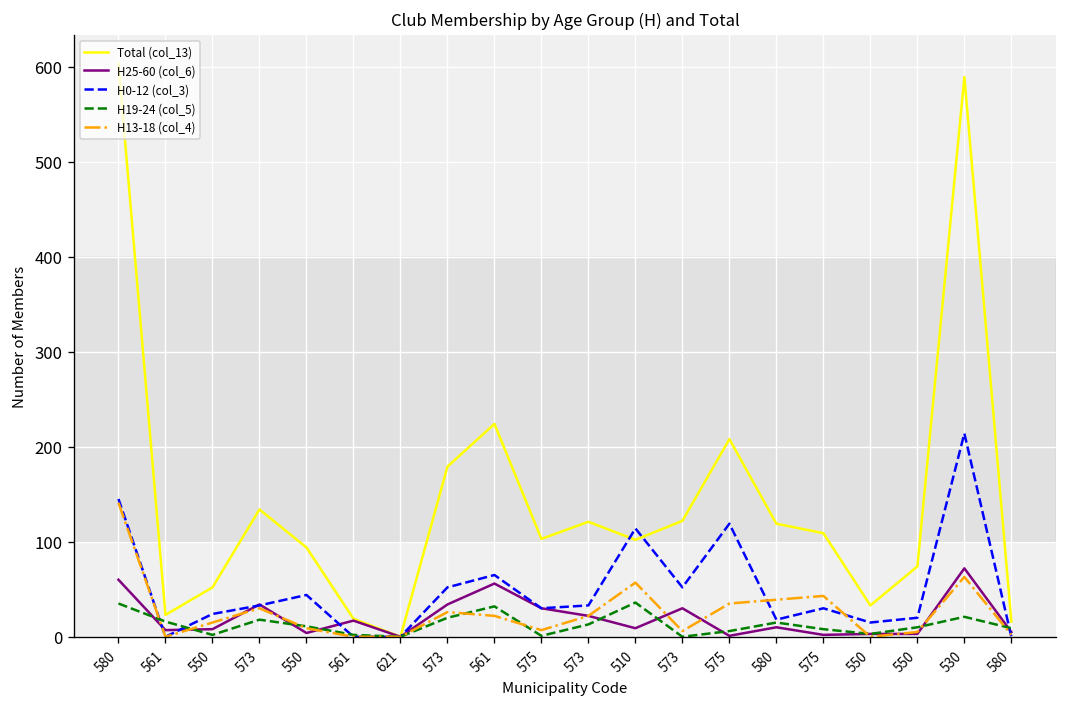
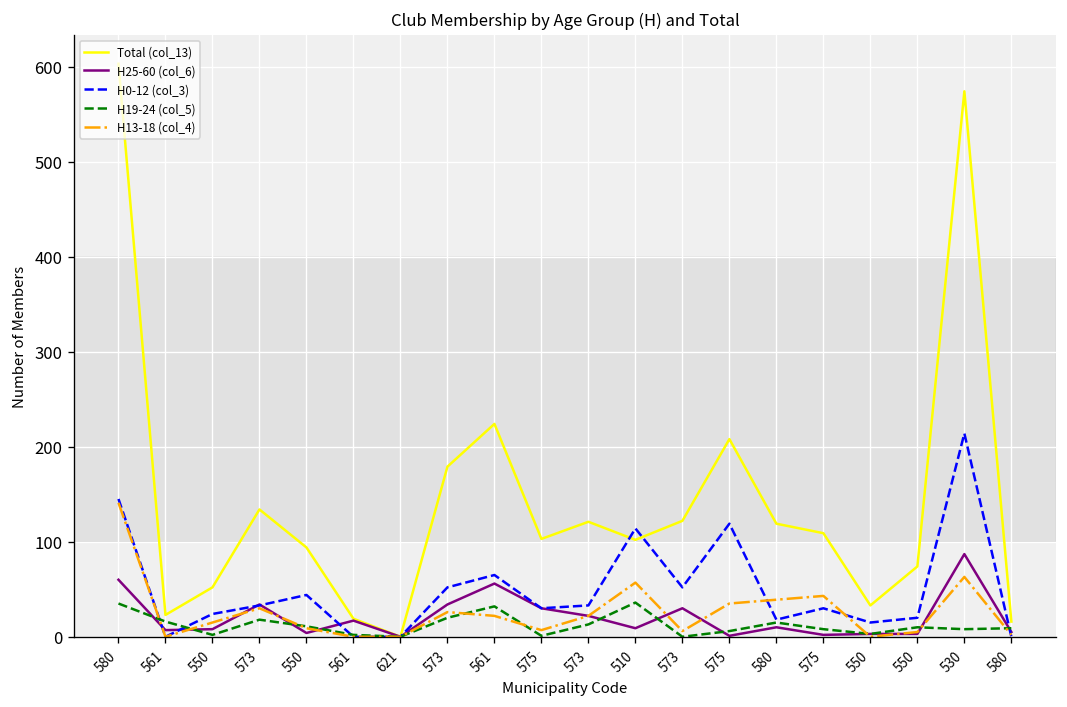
  {
    "Total (col_13)": {
      "510": 100,
-     "530": 590
+     "530": 570
    },
    "H25-60 (col_6)": {
      "510": 10,
-     "530": 70
+     "530": 90
    },
    "H0-12 (col_3)": {
      "510": 110,
      "530": 210
    },
    "H19-24 (col_5)": {
      "510": 40,
-     "530": 20
+     "530": 10
    },
    "H13-18 (col_4)": {
      "510": 60,
      "530": 60
    }
  }
